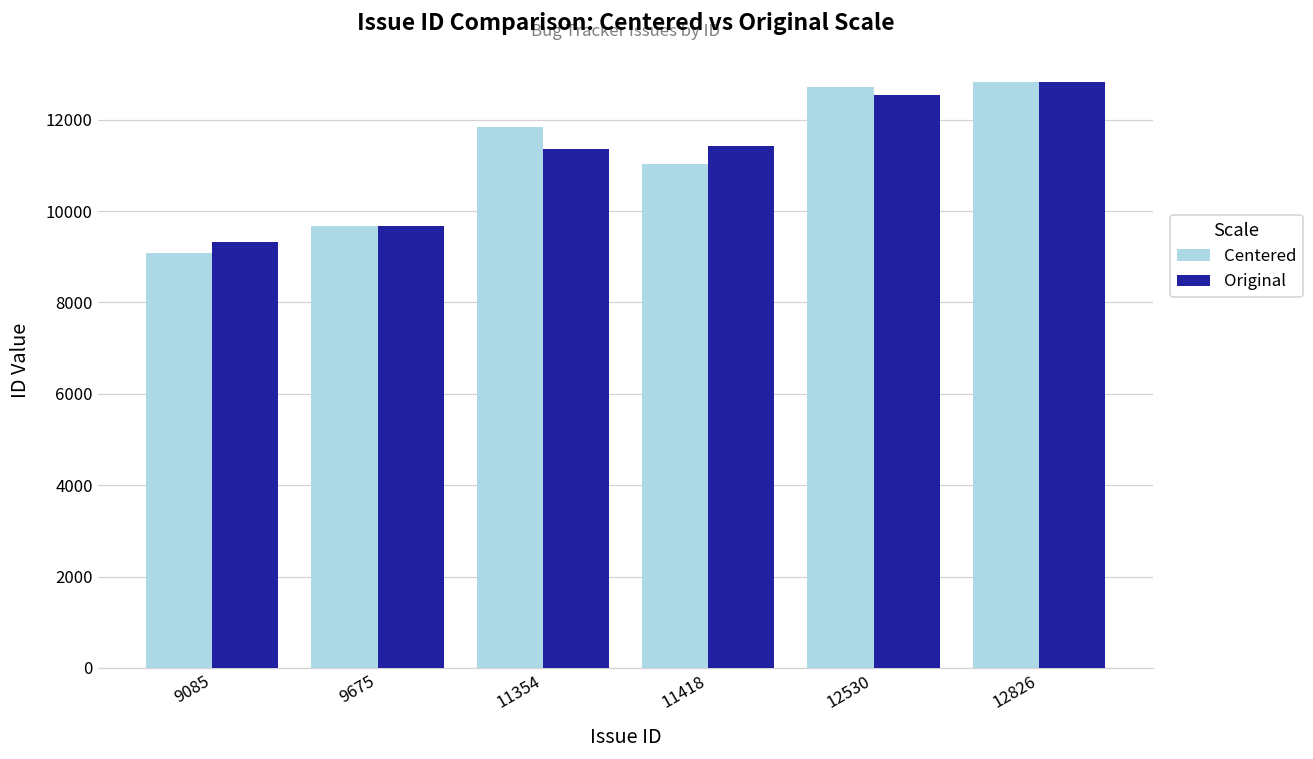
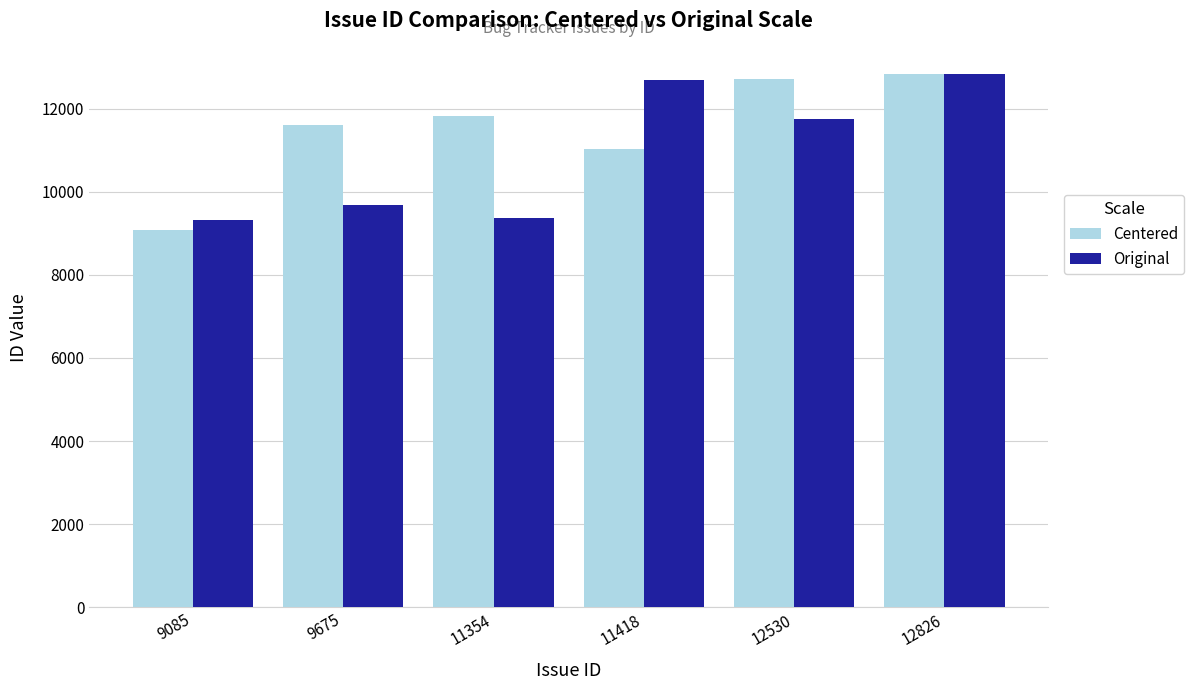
  {
    "Centered": {
      "9085": 9100,
-     "9675": 9700,
+     "9675": 11600,
      "11354": 11800,
      "11418": 11000,
      "12530": 12700,
      "12826": 12800
    },
    "Original": {
      "9085": 9300,
      "9675": 9700,
-     "11354": 11400,
-     "11418": 11400,
-     "12530": 12500,
+     "11354": 9400,
+     "11418": 12700,
+     "12530": 11800,
      "12826": 12800
    }
  }
